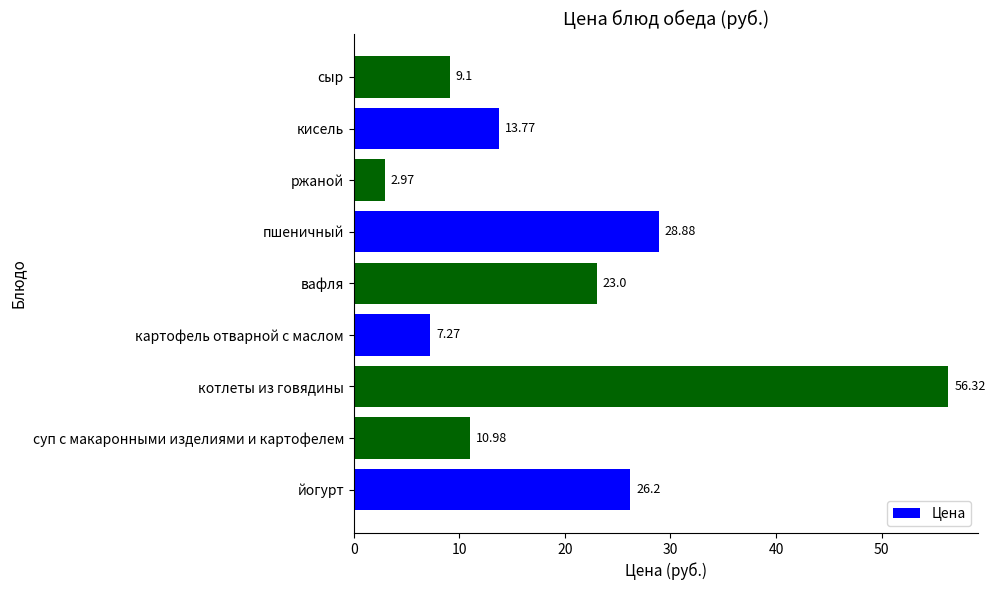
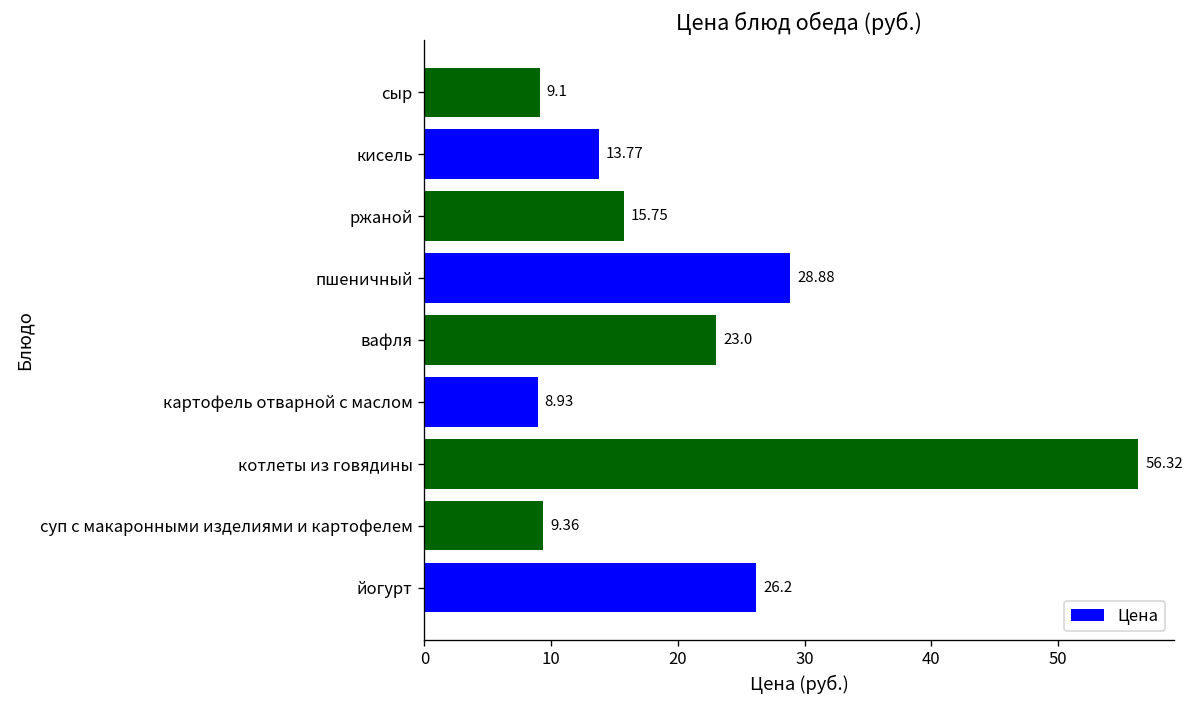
  {
    "сыр": 9.1,
    "кисель": 13.77,
-   "ржаной": 2.97,
+   "ржаной": 15.75,
    "пшеничный": 28.88,
    "вафля": 23.0,
-   "картофель отварной с маслом": 7.27,
+   "картофель отварной с маслом": 8.93,
    "котлеты из говядины": 56.32,
-   "суп с макаронными изделиями и картофелем": 10.98,
+   "суп с макаронными изделиями и картофелем": 9.36,
    "йогурт": 26.2
  }
